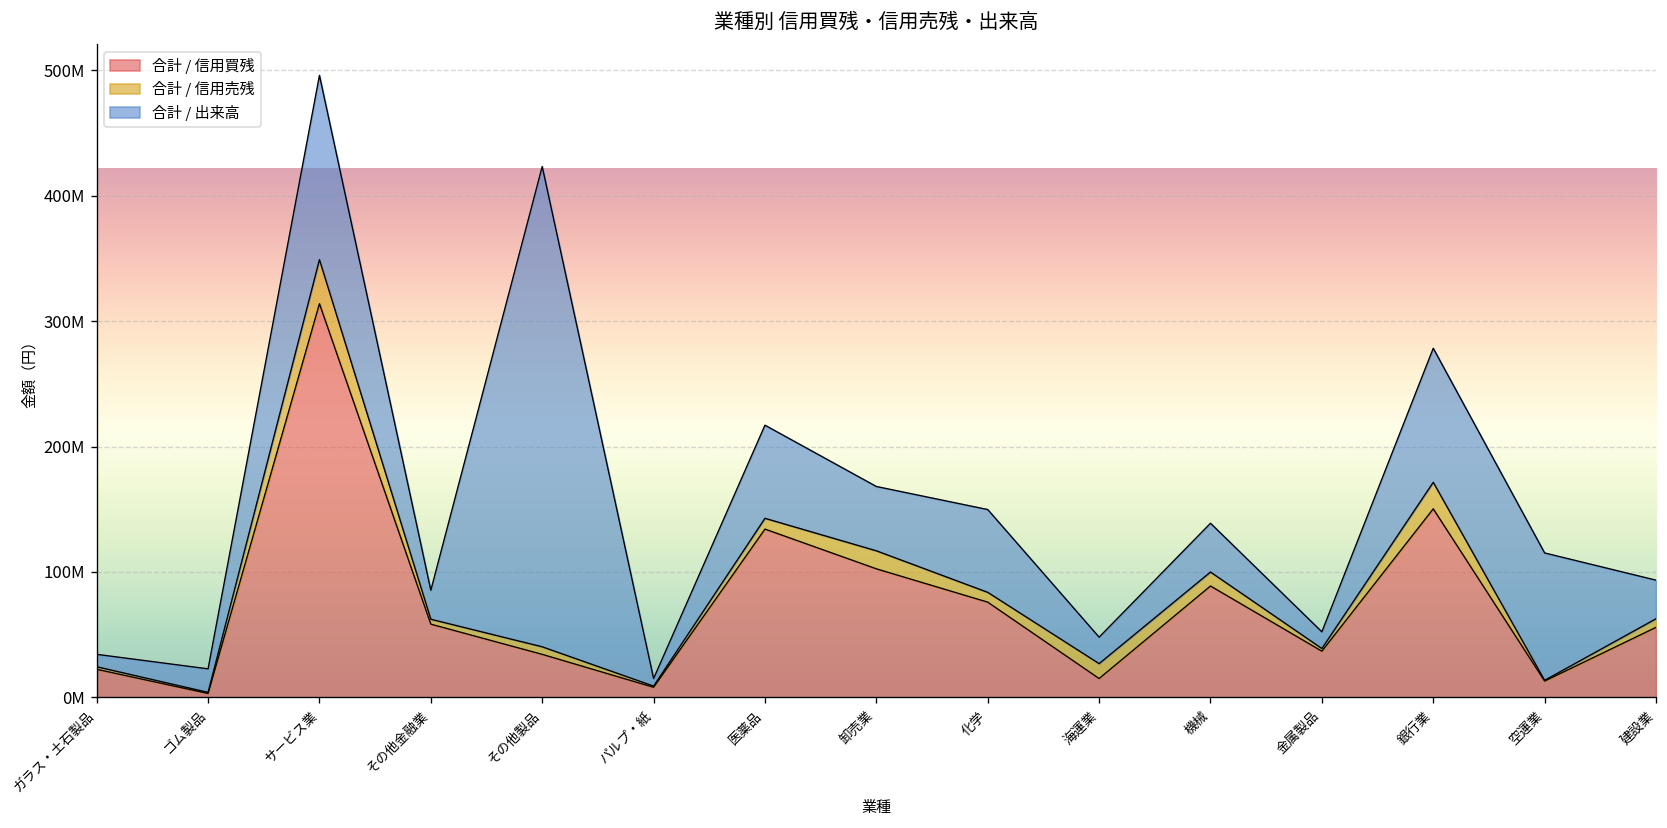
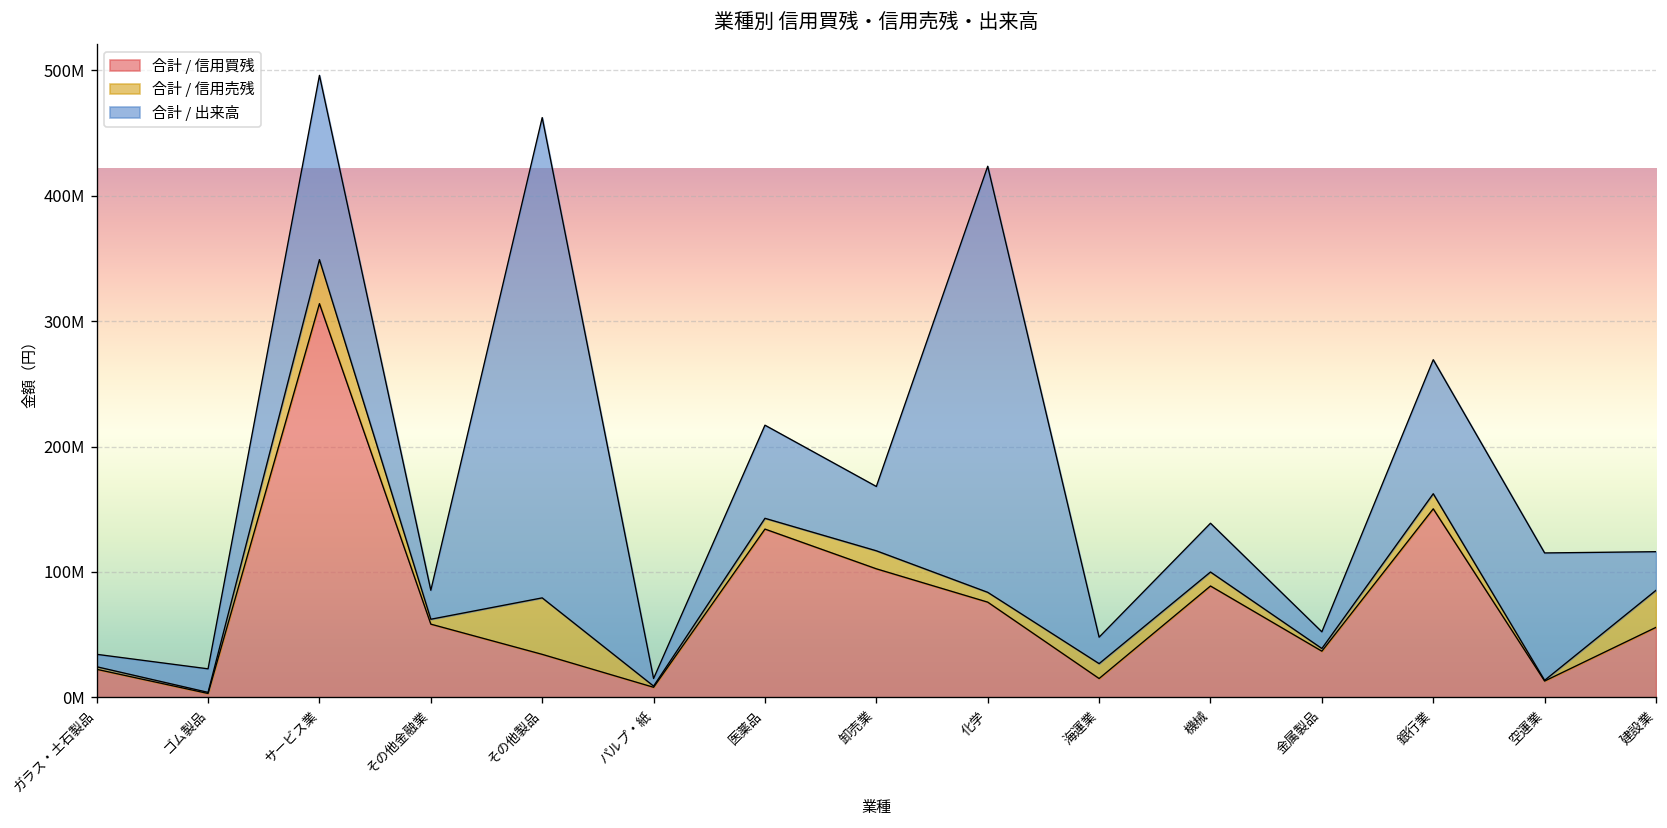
  {
    "合計 / 信用買残": {
      "サービス業": 314000000,
      "その他金融業": 58000000,
      "その他製品": 34000000,
      "医薬品": 134000000,
      "卸売業": 102000000,
      "化学": 76000000,
      "海運業": 15000000,
      "機械": 89000000,
      "銀行業": 150000000,
      "建設業": 56000000
    },
    "合計 / 信用売残": {
      "サービス業": 35000000,
      "その他金融業": 4000000,
-     "その他製品": 6000000,
+     "その他製品": 45000000,
      "医薬品": 9000000,
      "卸売業": 14000000,
      "化学": 8000000,
      "海運業": 12000000,
      "機械": 11000000,
-     "銀行業": 21000000,
-     "建設業": 7000000
+     "銀行業": 12000000,
+     "建設業": 30000000
    },
    "合計 / 出来高": {
      "ガラス・土石製品": 10000000,
      "ゴム製品": 19000000,
      "サービス業": 147000000,
      "その他金融業": 23000000,
      "その他製品": 383000000,
      "パルプ・紙": 6000000,
      "医薬品": 74000000,
      "卸売業": 51000000,
-     "化学": 66000000,
+     "化学": 340000000,
      "海運業": 21000000,
      "機械": 39000000,
      "金属製品": 13000000,
      "銀行業": 107000000,
      "空運業": 102000000,
      "建設業": 31000000
    }
  }
